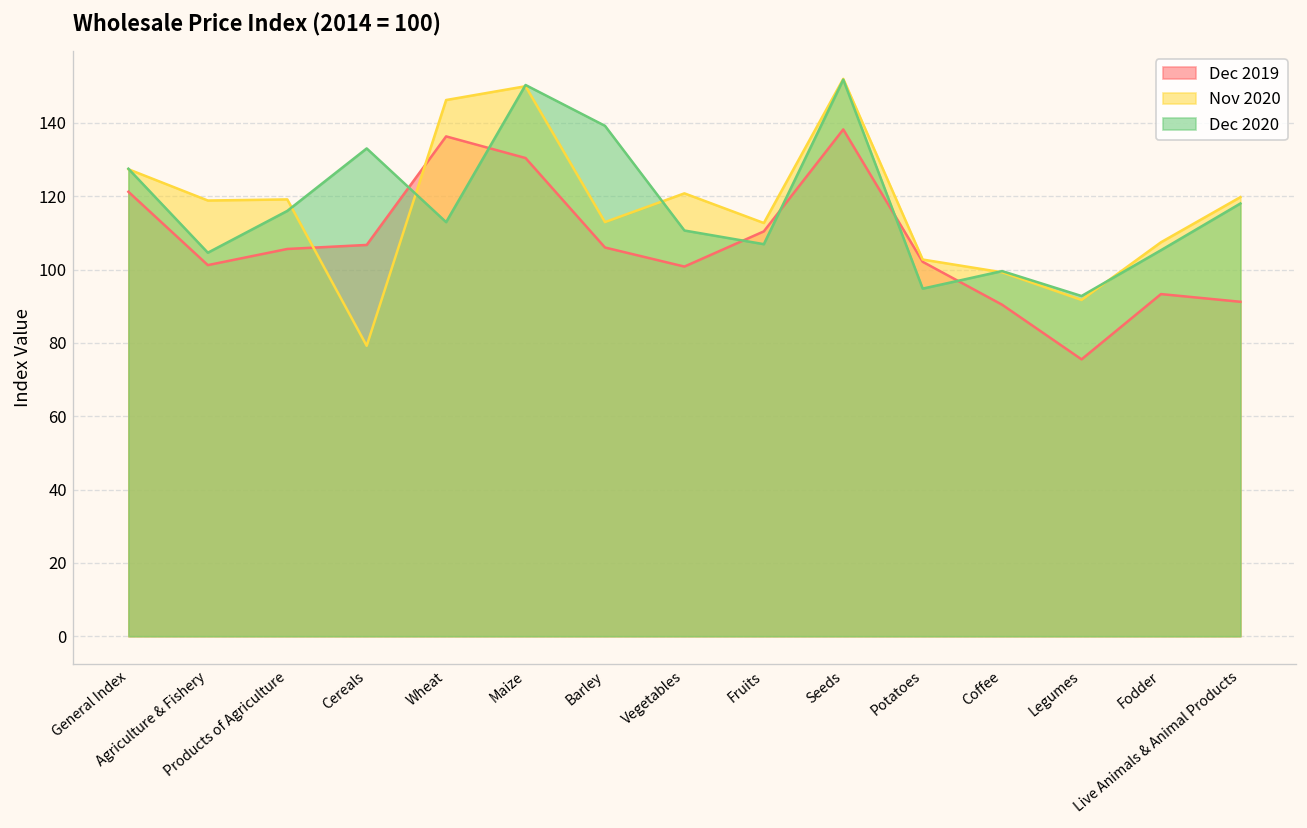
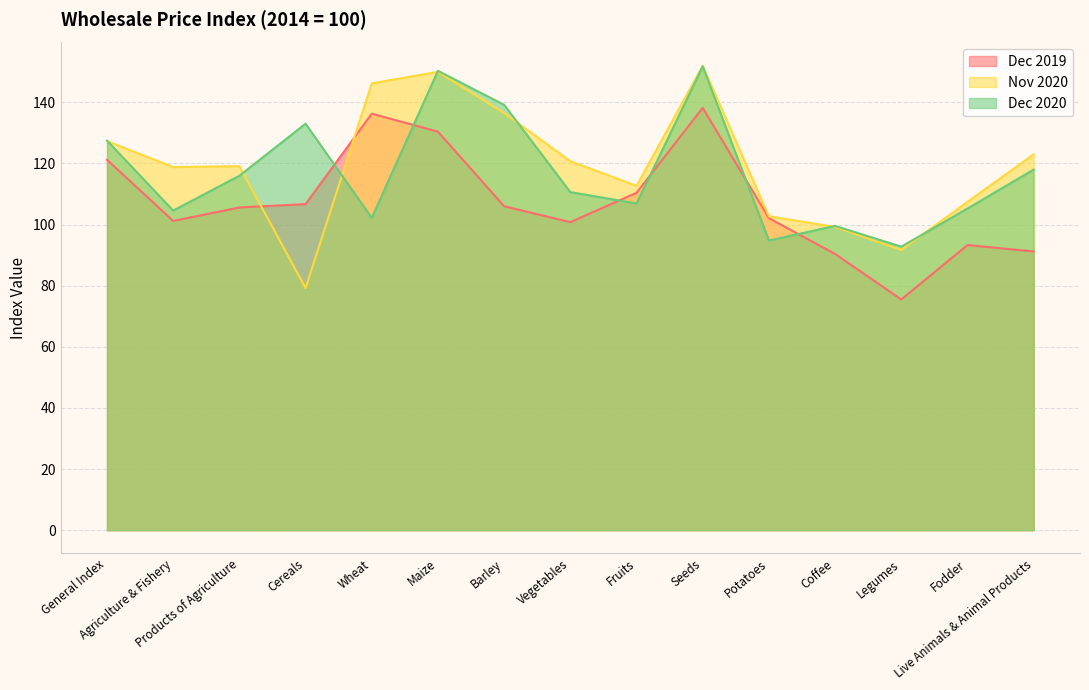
  {
    "Dec 2019": {
      "General Index": 121,
      "Agriculture & Fishery": 101,
      "Products of Agriculture": 106,
      "Cereals": 107,
      "Wheat": 136,
      "Maize": 130,
      "Barley": 106,
      "Vegetables": 101,
      "Fruits": 110,
      "Seeds": 138,
      "Coffee": 90,
      "Legumes": 76,
      "Fodder": 93,
      "Live Animals & Animal Products": 91
    },
    "Nov 2020": {
      "Agriculture & Fishery": 119,
      "Products of Agriculture": 119,
      "Cereals": 79,
      "Wheat": 146,
-     "Barley": 113,
+     "Barley": 137,
      "Vegetables": 121,
      "Fruits": 113,
      "Legumes": 92,
      "Fodder": 107,
-     "Live Animals & Animal Products": 120
+     "Live Animals & Animal Products": 123
    },
    "Dec 2020": {
      "Agriculture & Fishery": 105,
      "Products of Agriculture": 116,
      "Cereals": 133,
-     "Wheat": 113,
+     "Wheat": 102,
      "Barley": 139,
      "Vegetables": 111,
      "Fruits": 107,
      "Potatoes": 95,
      "Legumes": 93,
      "Fodder": 105,
      "Live Animals & Animal Products": 118
    }
  }
